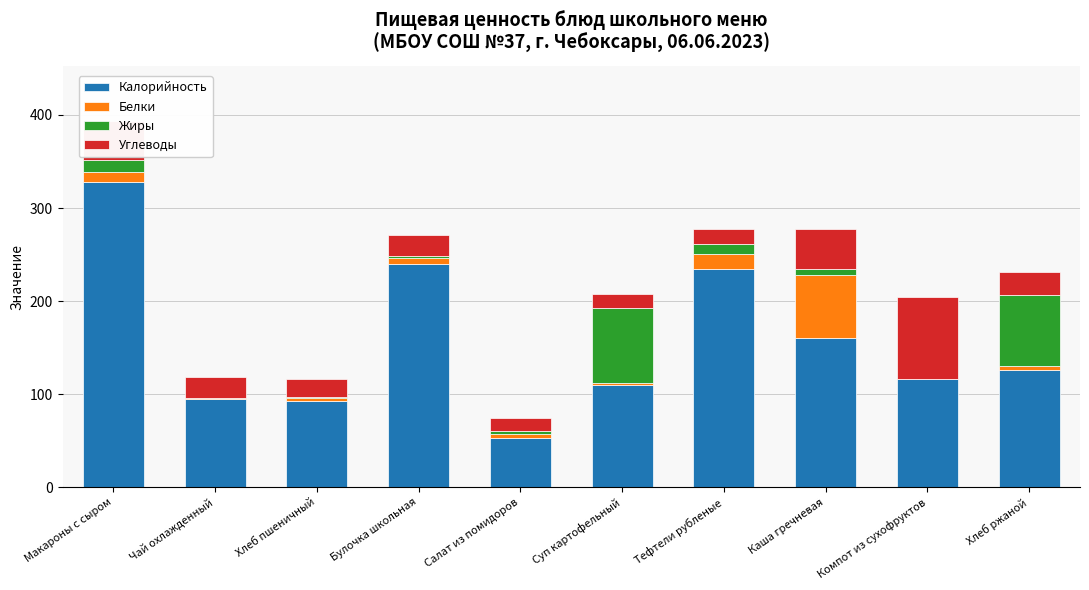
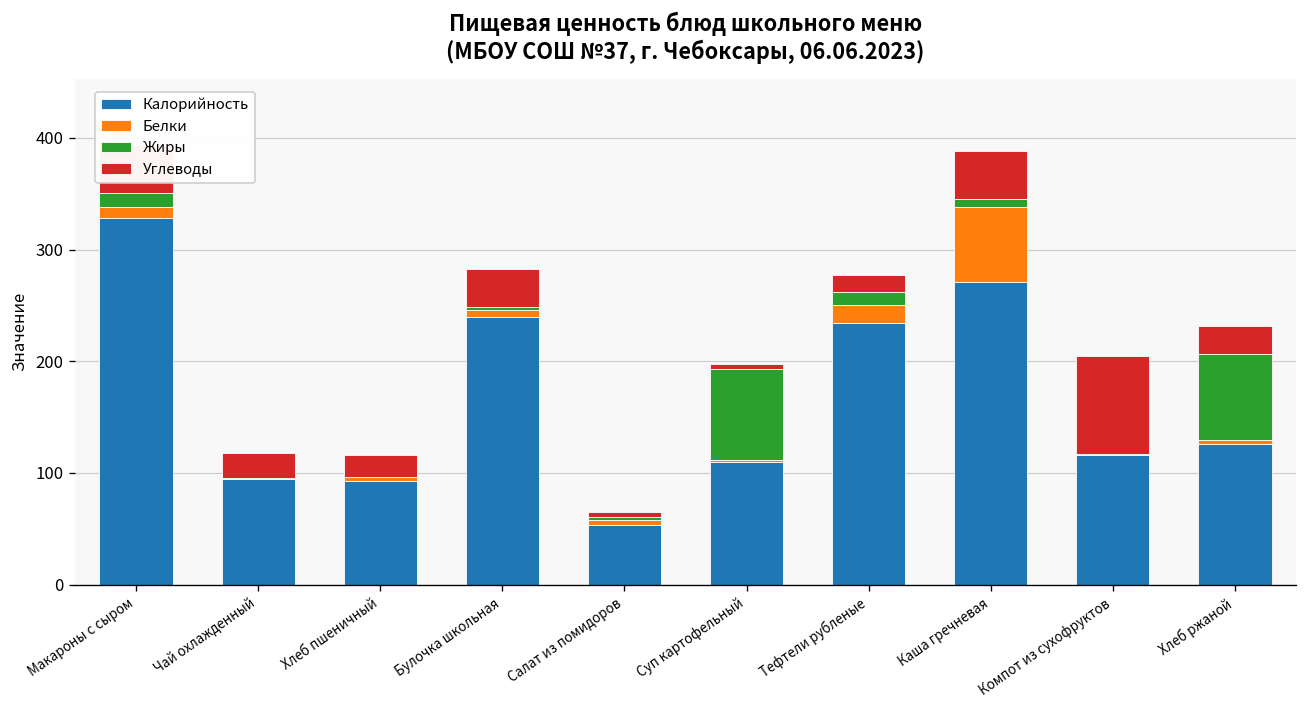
  {
    "Калорийность": {
      "Макароны с сыром": 330,
      "Чай охлажденный": 100,
      "Хлеб пшеничный": 90,
      "Булочка школьная": 240,
      "Салат из помидоров": 50,
      "Суп картофельный": 110,
      "Тефтели рубленые": 230,
-     "Каша гречневая": 160,
+     "Каша гречневая": 270,
      "Компот из сухофруктов": 120,
      "Хлеб ржаной": 130
    },
    "Белки": {
      "Макароны с сыром": 10,
      "Хлеб пшеничный": 0,
      "Булочка школьная": 10,
      "Салат из помидоров": 0,
      "Тефтели рубленые": 20,
      "Каша гречневая": 70,
      "Хлеб ржаной": 0
    },
    "Жиры": {
      "Макароны с сыром": 10,
      "Салат из помидоров": 0,
      "Суп картофельный": 80,
      "Тефтели рубленые": 10,
      "Каша гречневая": 10,
      "Хлеб ржаной": 80
    },
    "Углеводы": {
      "Чай охлажденный": 20,
      "Хлеб пшеничный": 20,
-     "Булочка школьная": 20,
-     "Салат из помидоров": 10,
-     "Суп картофельный": 10,
+     "Булочка школьная": 30,
+     "Салат из помидоров": 0,
+     "Суп картофельный": 0,
      "Тефтели рубленые": 20,
      "Каша гречневая": 40,
      "Компот из сухофруктов": 90,
      "Хлеб ржаной": 20
    }
  }
